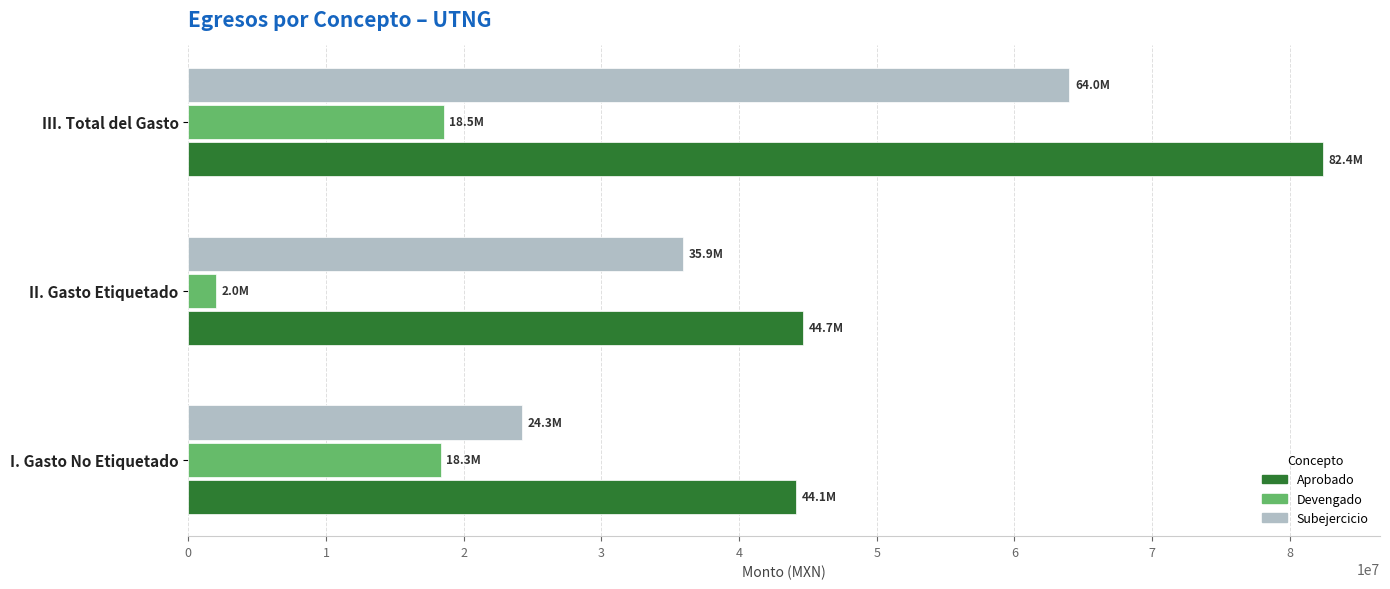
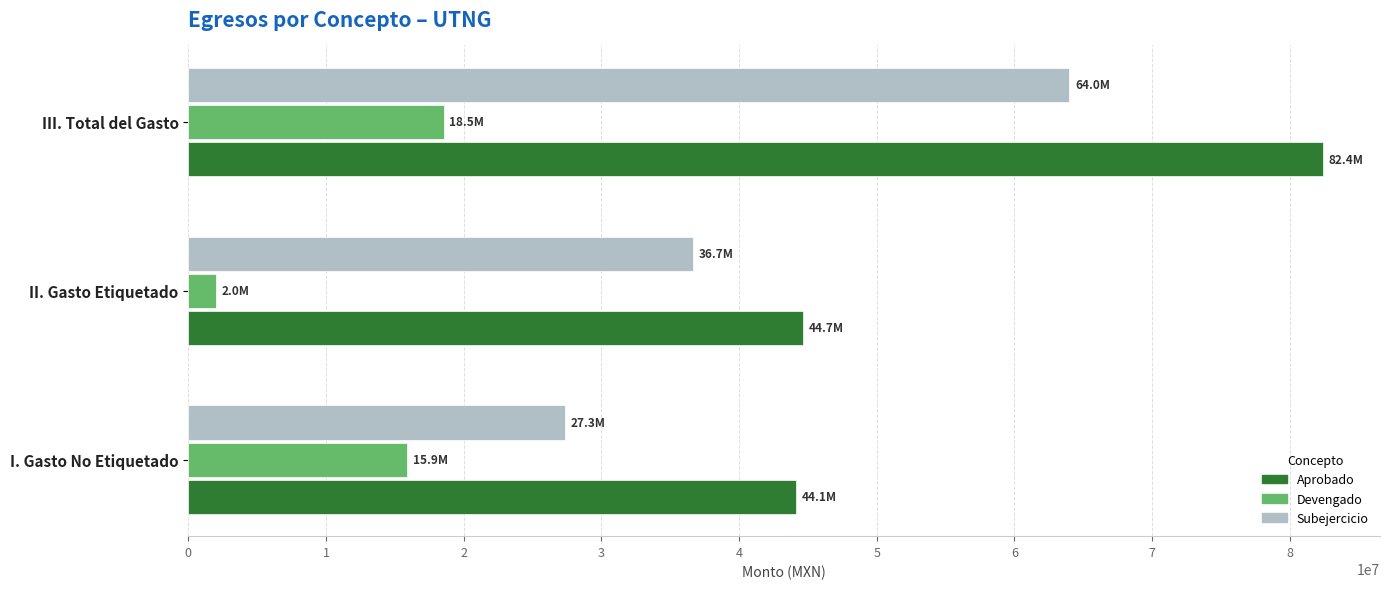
  {
    "Aprobado": {
      "III. Total del Gasto": "82.4M",
      "II. Gasto Etiquetado": "44.7M",
      "I. Gasto No Etiquetado": "44.1M"
    },
    "Devengado": {
      "III. Total del Gasto": "18.5M",
      "II. Gasto Etiquetado": "2.0M",
-     "I. Gasto No Etiquetado": "18.3M"
+     "I. Gasto No Etiquetado": "15.9M"
    },
    "Subejercicio": {
      "III. Total del Gasto": "64.0M",
-     "II. Gasto Etiquetado": "35.9M",
-     "I. Gasto No Etiquetado": "24.3M"
+     "II. Gasto Etiquetado": "36.7M",
+     "I. Gasto No Etiquetado": "27.3M"
    }
  }
